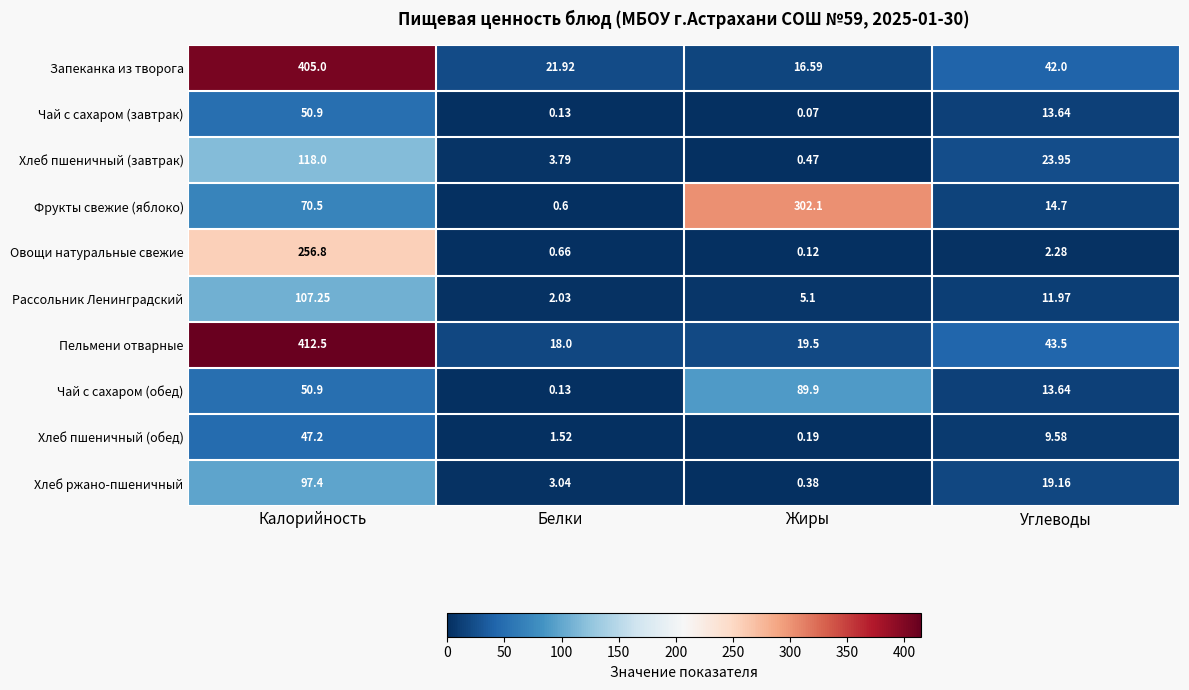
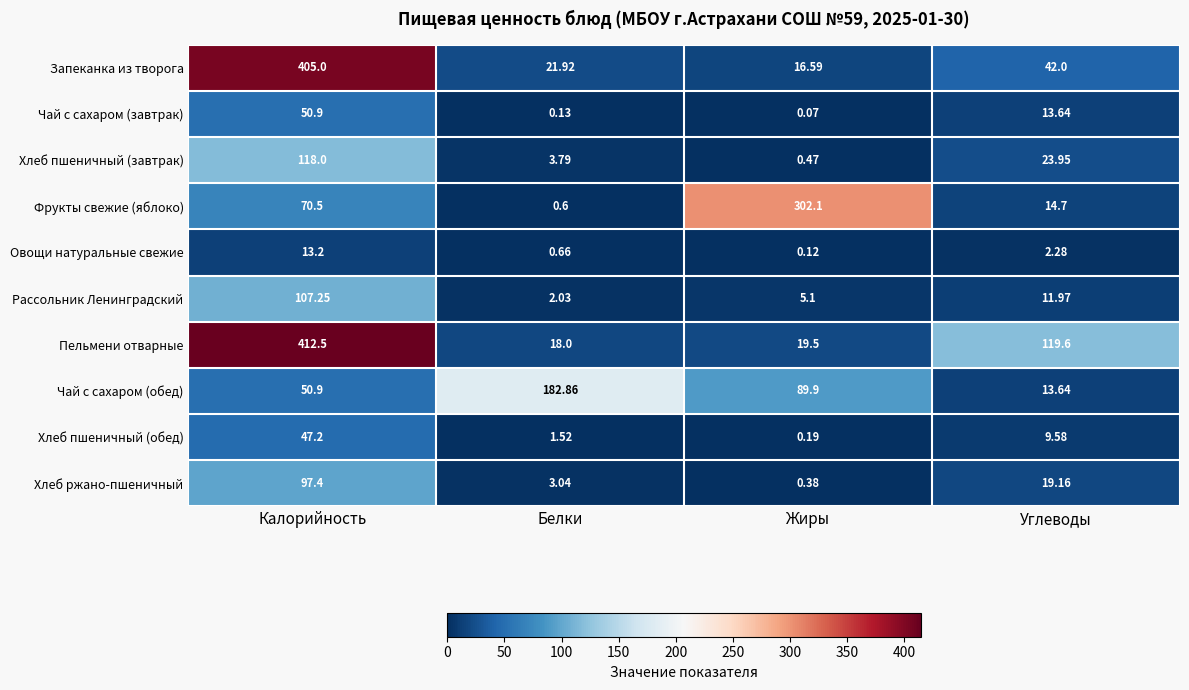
  {
    "Запеканка из творога": {
      "Калорийность": 405.0,
      "Белки": 21.92,
      "Жиры": 16.59,
      "Углеводы": 42.0
    },
    "Чай с сахаром (завтрак)": {
      "Калорийность": 50.9,
      "Белки": 0.13,
      "Жиры": 0.07,
      "Углеводы": 13.64
    },
    "Хлеб пшеничный (завтрак)": {
      "Калорийность": 118.0,
      "Белки": 3.79,
      "Жиры": 0.47,
      "Углеводы": 23.95
    },
    "Фрукты свежие (яблоко)": {
      "Калорийность": 70.5,
      "Белки": 0.6,
      "Жиры": 302.1,
      "Углеводы": 14.7
    },
    "Овощи натуральные свежие": {
-     "Калорийность": 256.8,
+     "Калорийность": 13.2,
      "Белки": 0.66,
      "Жиры": 0.12,
      "Углеводы": 2.28
    },
    "Рассольник Ленинградский": {
      "Калорийность": 107.25,
      "Белки": 2.03,
      "Жиры": 5.1,
      "Углеводы": 11.97
    },
    "Пельмени отварные": {
      "Калорийность": 412.5,
      "Белки": 18.0,
      "Жиры": 19.5,
-     "Углеводы": 43.5
+     "Углеводы": 119.6
    },
    "Чай с сахаром (обед)": {
      "Калорийность": 50.9,
-     "Белки": 0.13,
+     "Белки": 182.86,
      "Жиры": 89.9,
      "Углеводы": 13.64
    },
    "Хлеб пшеничный (обед)": {
      "Калорийность": 47.2,
      "Белки": 1.52,
      "Жиры": 0.19,
      "Углеводы": 9.58
    },
    "Хлеб ржано-пшеничный": {
      "Калорийность": 97.4,
      "Белки": 3.04,
      "Жиры": 0.38,
      "Углеводы": 19.16
    }
  }
